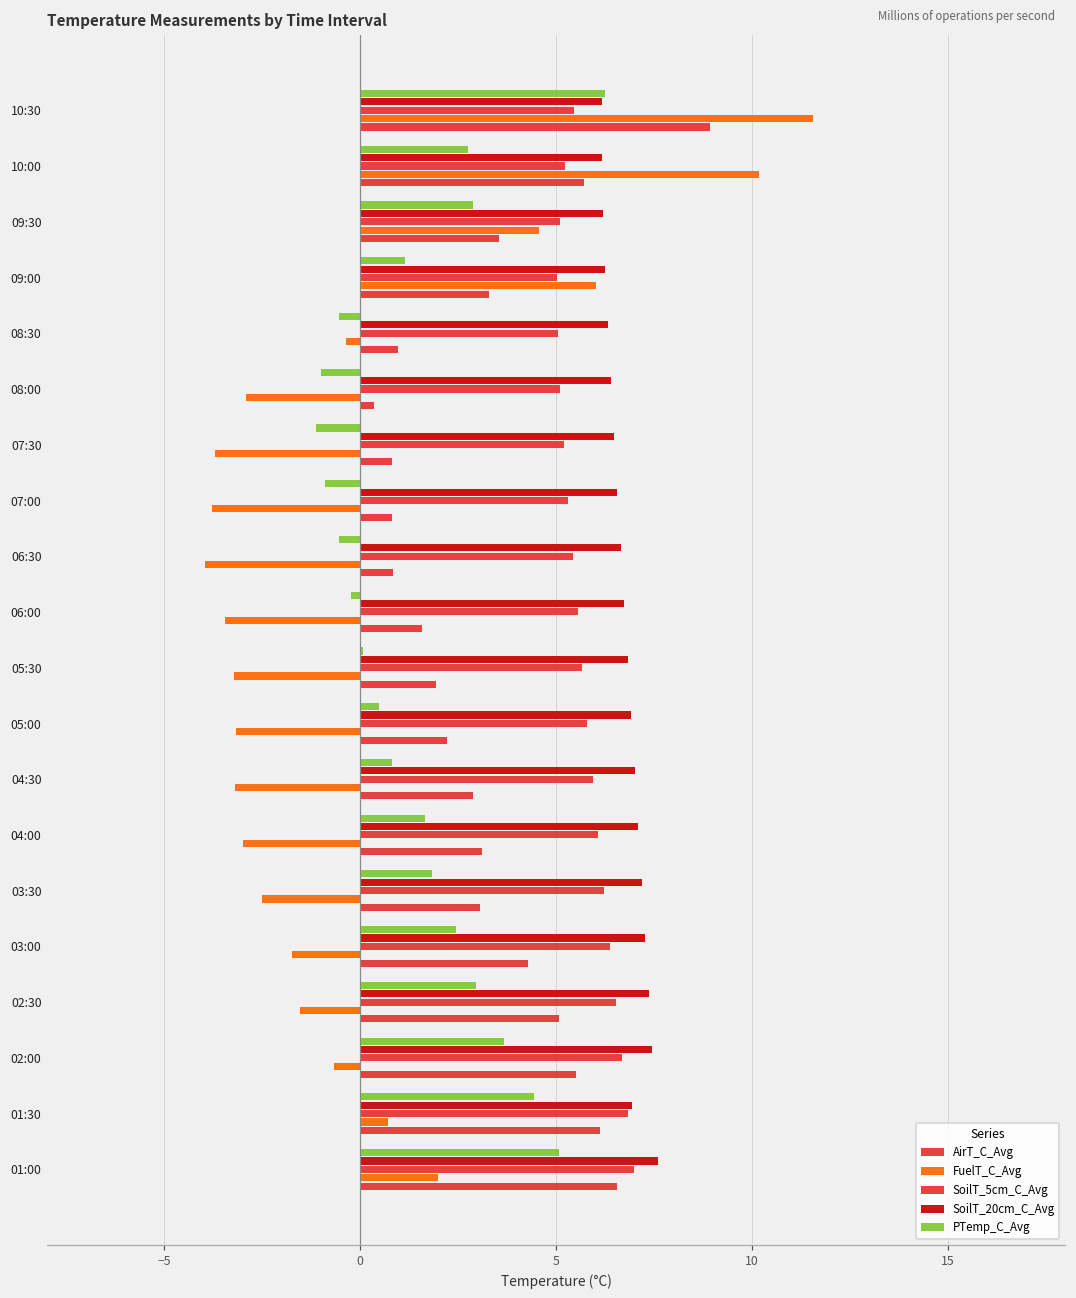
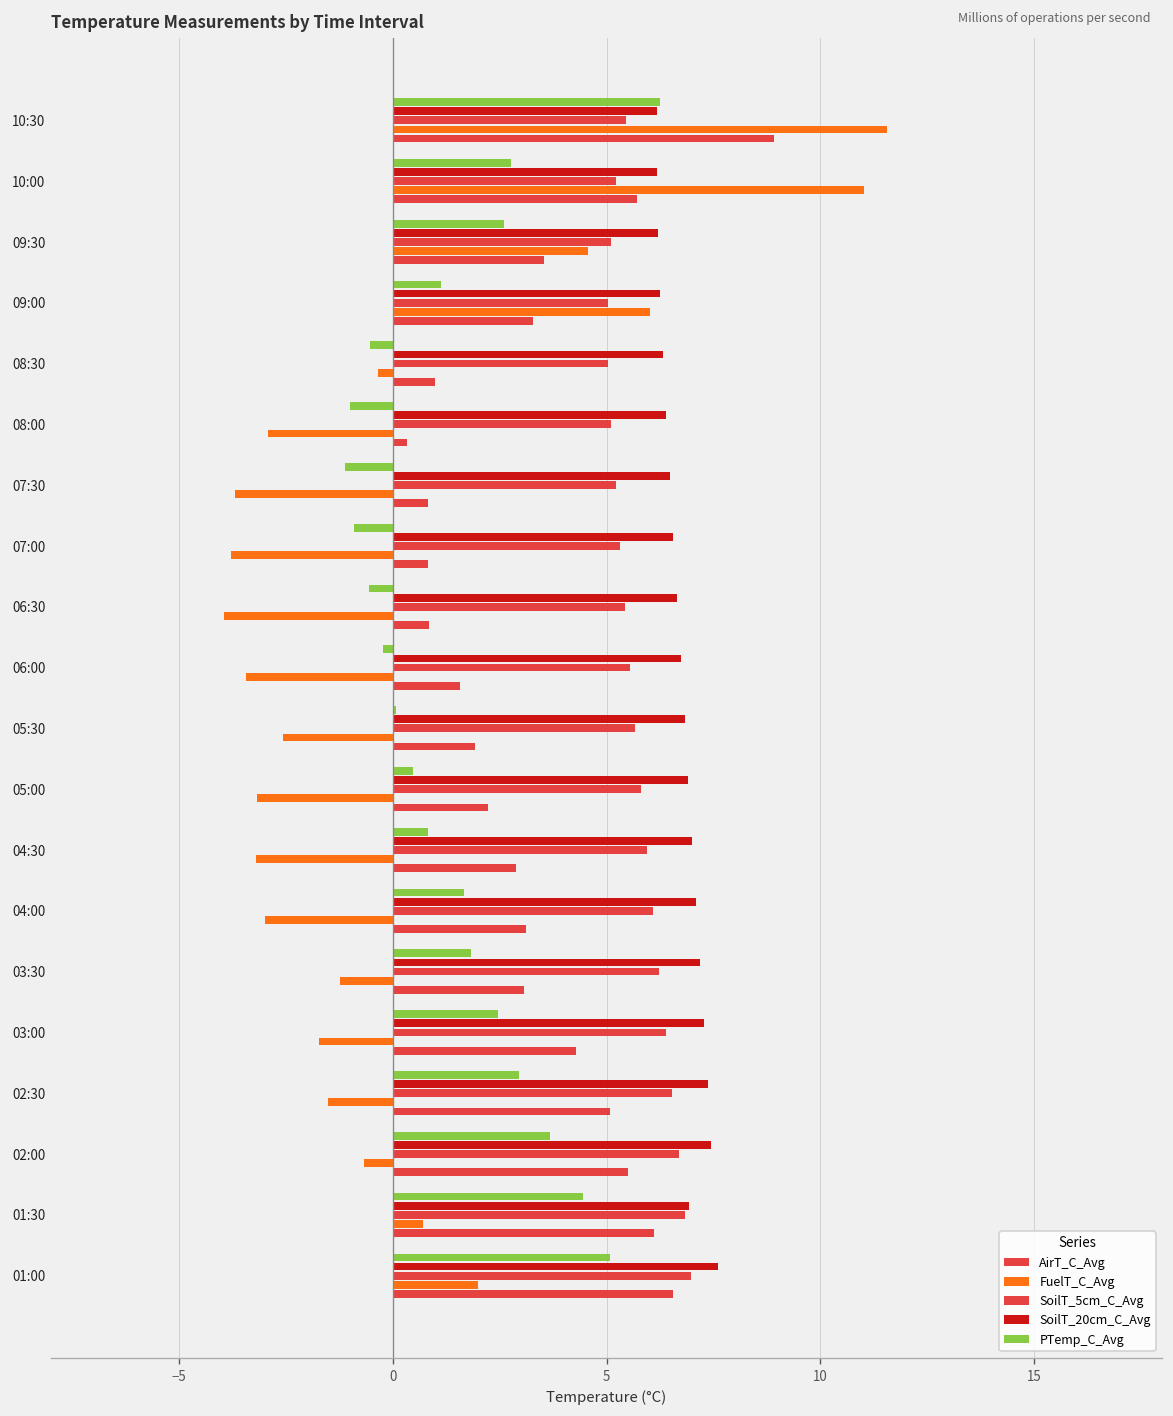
  {
    "FuelT_C_Avg": {
      "10:30": 11.6,
-     "10:00": 10.2,
+     "10:00": 11.0,
      "09:30": 4.6,
      "09:00": 6.0,
      "08:30": -0.4,
      "08:00": -2.9,
      "07:30": -3.7,
      "07:00": -3.8,
      "06:30": -4.0,
      "06:00": -3.4,
-     "05:30": -3.2,
+     "05:30": -2.6,
      "05:00": -3.2,
      "04:30": -3.2,
      "04:00": -3.0,
-     "03:30": -2.5,
+     "03:30": -1.2,
      "03:00": -1.7,
      "02:30": -1.5,
      "02:00": -0.7,
      "01:30": 0.7,
      "01:00": 2.0
    },
    "SoilT_20cm_C_Avg": {
      "10:30": 6.2,
      "10:00": 6.2,
      "09:30": 6.2,
      "09:00": 6.3,
      "08:30": 6.3,
      "08:00": 6.4,
      "07:30": 6.5,
      "07:00": 6.6,
      "06:30": 6.6,
      "06:00": 6.7,
      "05:30": 6.8,
      "05:00": 6.9,
      "04:30": 7.0,
      "04:00": 7.1,
      "03:30": 7.2,
      "03:00": 7.3,
      "02:30": 7.4,
      "02:00": 7.4,
      "01:30": 6.9,
      "01:00": 7.6
    },
    "PTemp_C_Avg": {
      "10:30": 6.3,
      "10:00": 2.8,
-     "09:30": 2.9,
+     "09:30": 2.6,
      "09:00": 1.1,
      "08:30": -0.5,
      "08:00": -1.0,
      "07:30": -1.1,
      "07:00": -0.9,
      "06:30": -0.5,
      "06:00": -0.2,
      "05:00": 0.5,
      "04:30": 0.8,
      "04:00": 1.7,
      "03:30": 1.8,
      "03:00": 2.4,
      "02:30": 2.9,
      "02:00": 3.7,
      "01:30": 4.4,
      "01:00": 5.1
    }
  }
